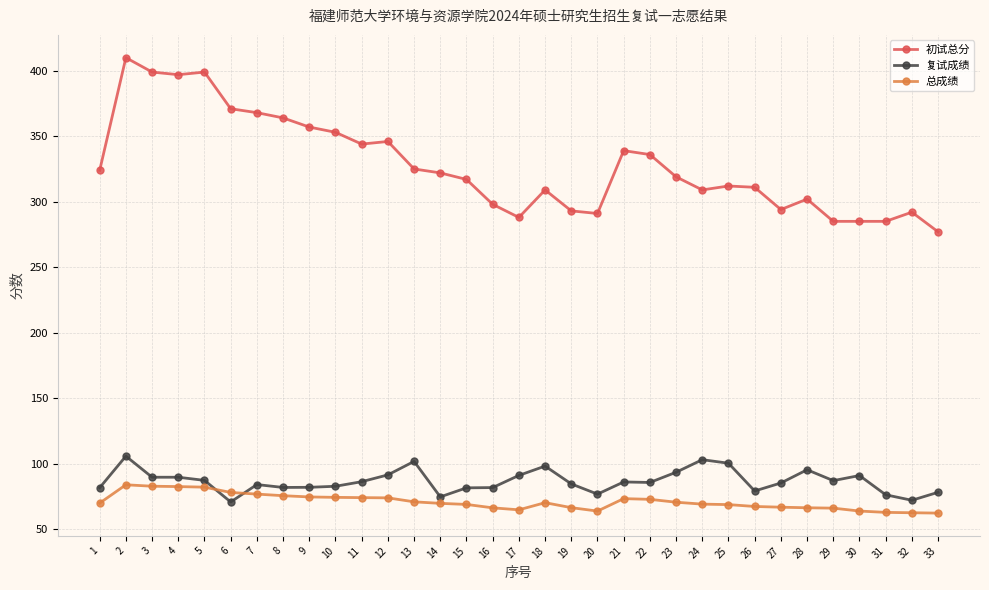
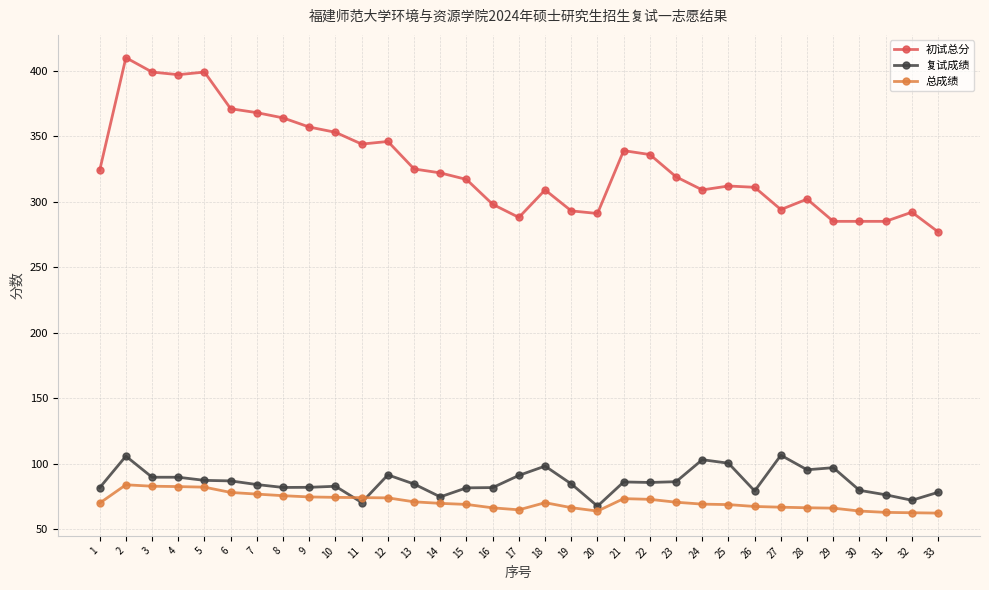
  {
    "复试成绩": {
      "1": 82,
      "2": 106,
      "3": 90,
      "4": 90,
      "5": 87,
-     "6": 71,
+     "6": 87,
      "7": 84,
      "8": 82,
      "9": 82,
      "10": 83,
-     "11": 86,
+     "11": 70,
      "12": 91,
-     "13": 102,
+     "13": 84,
      "14": 75,
      "15": 82,
      "16": 82,
      "17": 91,
      "18": 98,
      "19": 85,
-     "20": 77,
+     "20": 68,
      "21": 86,
      "22": 86,
-     "23": 93,
+     "23": 86,
      "24": 103,
      "25": 100,
      "26": 79,
-     "27": 85,
+     "27": 106,
      "28": 95,
-     "29": 87,
-     "30": 91,
+     "29": 97,
+     "30": 80,
      "31": 76,
      "32": 72,
      "33": 78
    }
  }
